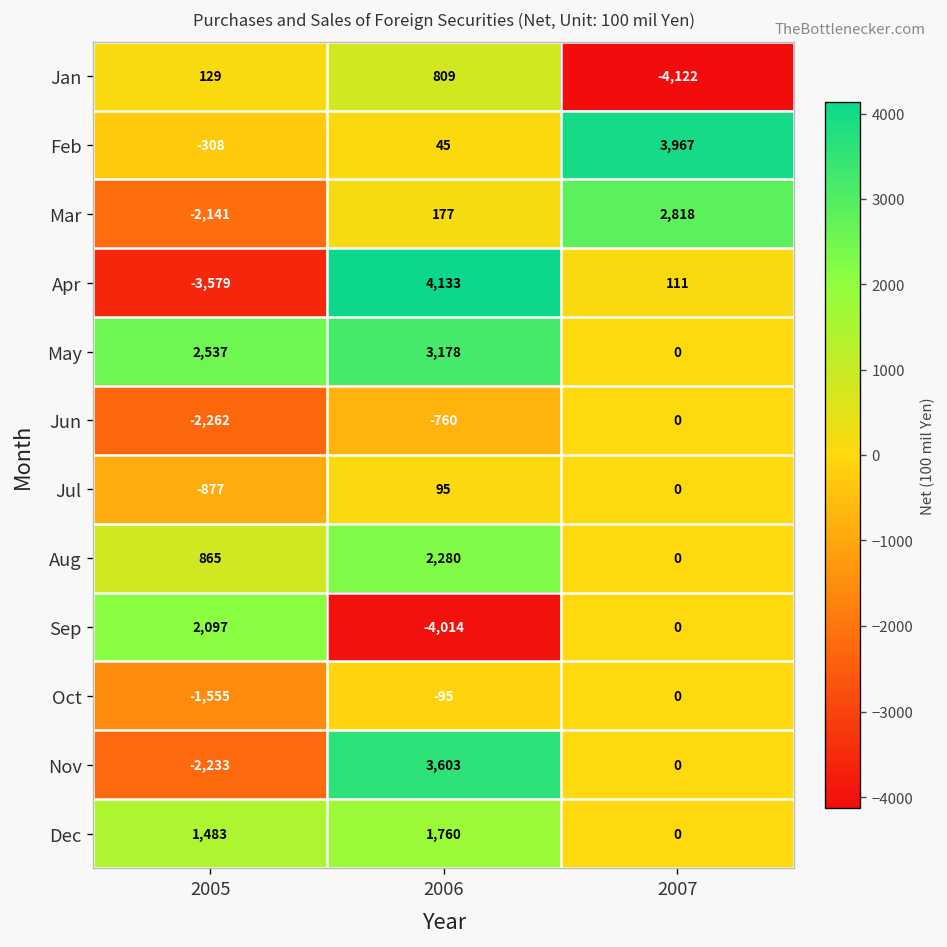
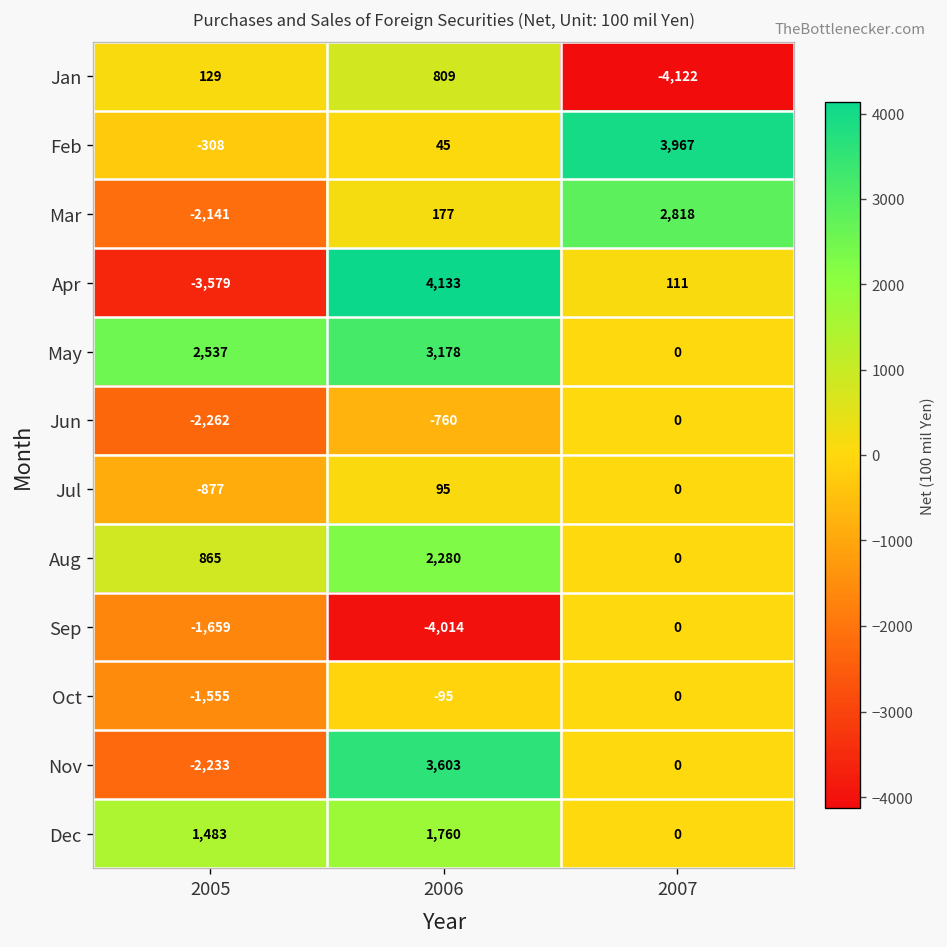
  {
    "Jan": {
      "2005": "129",
      "2006": "809",
      "2007": "-4,122"
    },
    "Feb": {
      "2005": "-308",
      "2006": "45",
      "2007": "3,967"
    },
    "Mar": {
      "2005": "-2,141",
      "2006": "177",
      "2007": "2,818"
    },
    "Apr": {
      "2005": "-3,579",
      "2006": "4,133",
      "2007": "111"
    },
    "May": {
      "2005": "2,537",
      "2006": "3,178",
      "2007": "0"
    },
    "Jun": {
      "2005": "-2,262",
      "2006": "-760",
      "2007": "0"
    },
    "Jul": {
      "2005": "-877",
      "2006": "95",
      "2007": "0"
    },
    "Aug": {
      "2005": "865",
      "2006": "2,280",
      "2007": "0"
    },
    "Sep": {
-     "2005": "2,097",
+     "2005": "-1,659",
      "2006": "-4,014",
      "2007": "0"
    },
    "Oct": {
      "2005": "-1,555",
      "2006": "-95",
      "2007": "0"
    },
    "Nov": {
      "2005": "-2,233",
      "2006": "3,603",
      "2007": "0"
    },
    "Dec": {
      "2005": "1,483",
      "2006": "1,760",
      "2007": "0"
    }
  }
